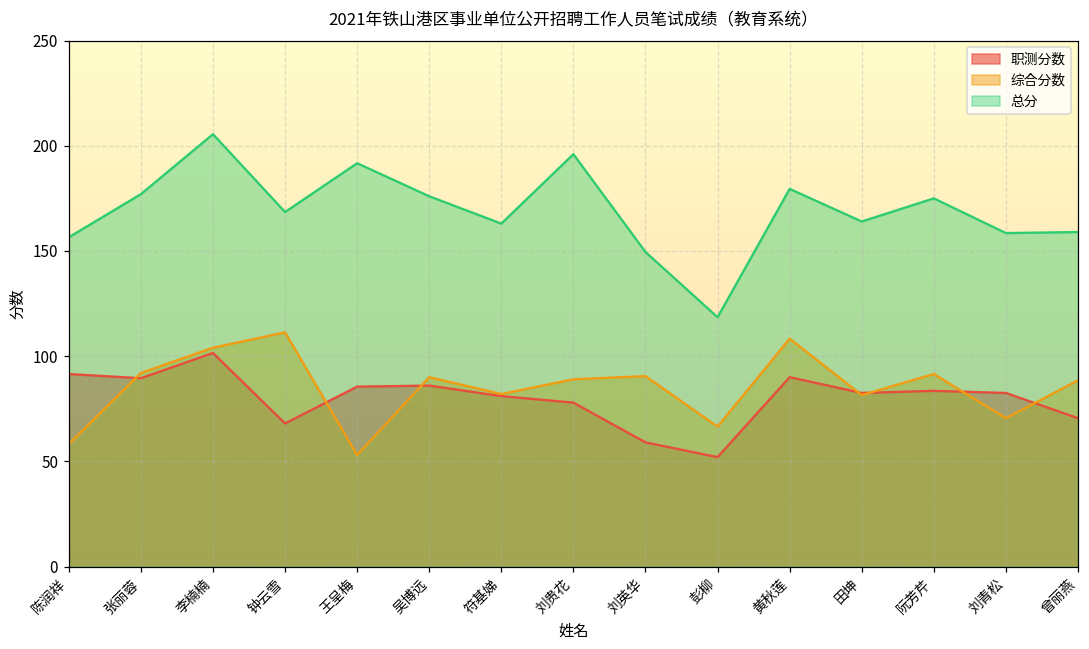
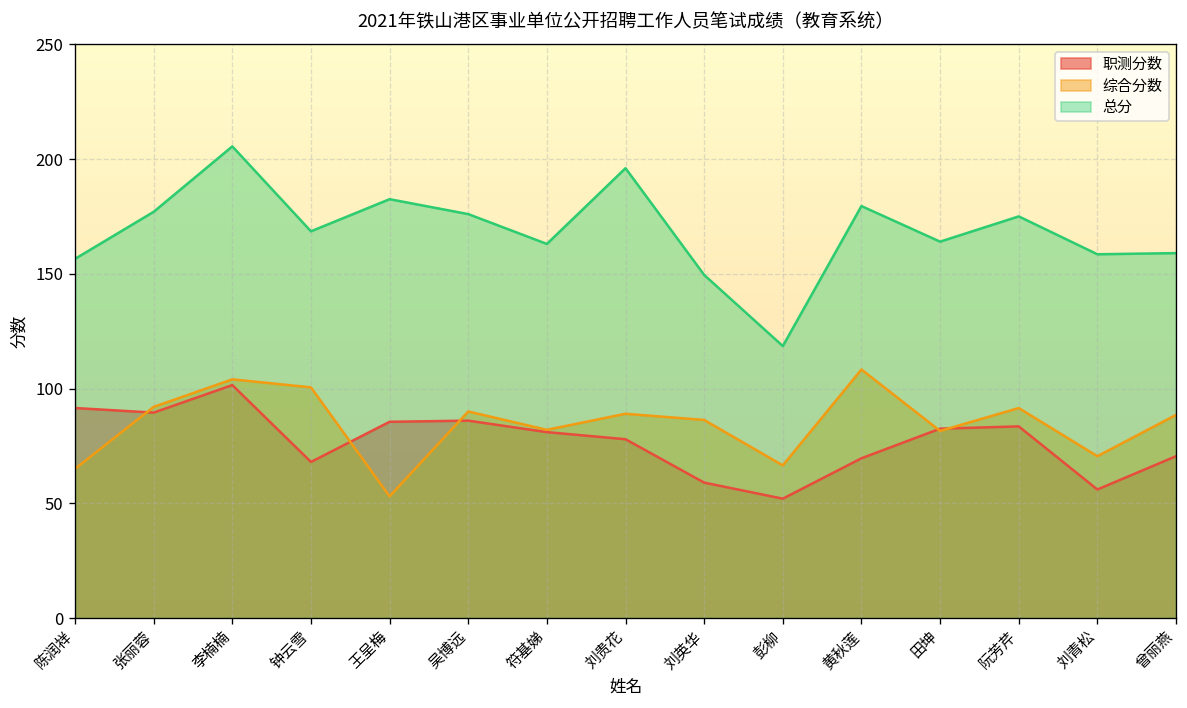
  {
    "职测分数": {
      "陈润祥": 92,
      "张丽蓉": 90,
      "李楠楠": 102,
      "钟云雪": 68,
      "王呈梅": 86,
      "吴博远": 86,
      "刘贵花": 78,
      "刘英华": 59,
      "彭柳": 52,
-     "黄秋莲": 90,
+     "黄秋莲": 70,
      "阮芳芹": 84,
-     "刘青松": 83,
+     "刘青松": 56,
      "曾丽燕": 71
    },
    "综合分数": {
-     "陈润祥": 58,
+     "陈润祥": 65,
      "张丽蓉": 92,
      "李楠楠": 104,
-     "钟云雪": 111,
+     "钟云雪": 101,
      "王呈梅": 53,
      "吴博远": 90,
      "刘贵花": 89,
-     "刘英华": 91,
+     "刘英华": 86,
      "彭柳": 67,
      "黄秋莲": 108,
      "阮芳芹": 92,
      "刘青松": 71,
      "曾丽燕": 89
    },
    "总分": {
      "陈润祥": 157,
      "张丽蓉": 177,
      "李楠楠": 206,
      "钟云雪": 169,
-     "王呈梅": 192,
+     "王呈梅": 183,
      "吴博远": 176,
      "符基娣": 163,
      "刘贵花": 196,
      "刘英华": 150,
      "彭柳": 119,
      "黄秋莲": 180,
      "田坤": 164,
      "阮芳芹": 175,
      "刘青松": 159,
      "曾丽燕": 159
    }
  }
